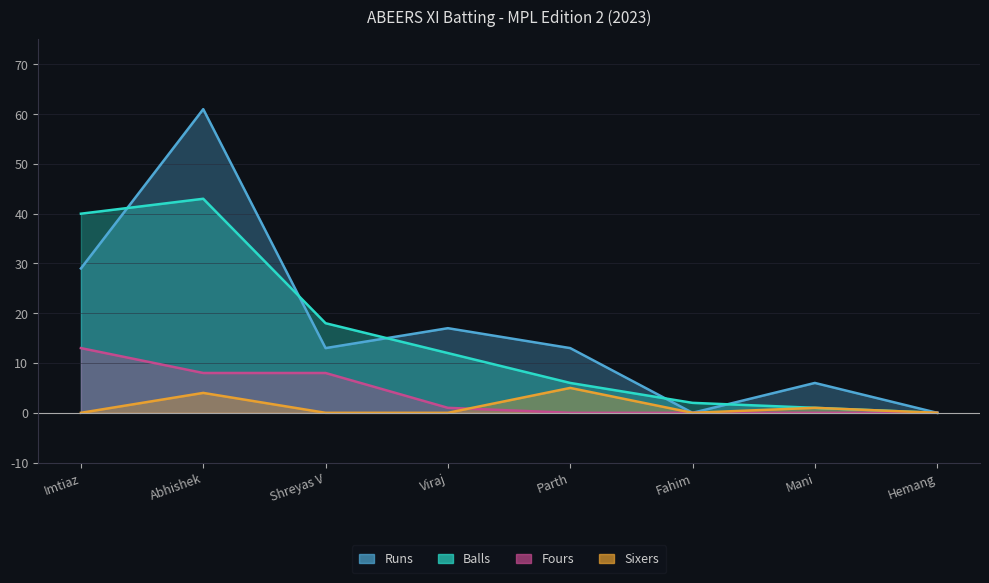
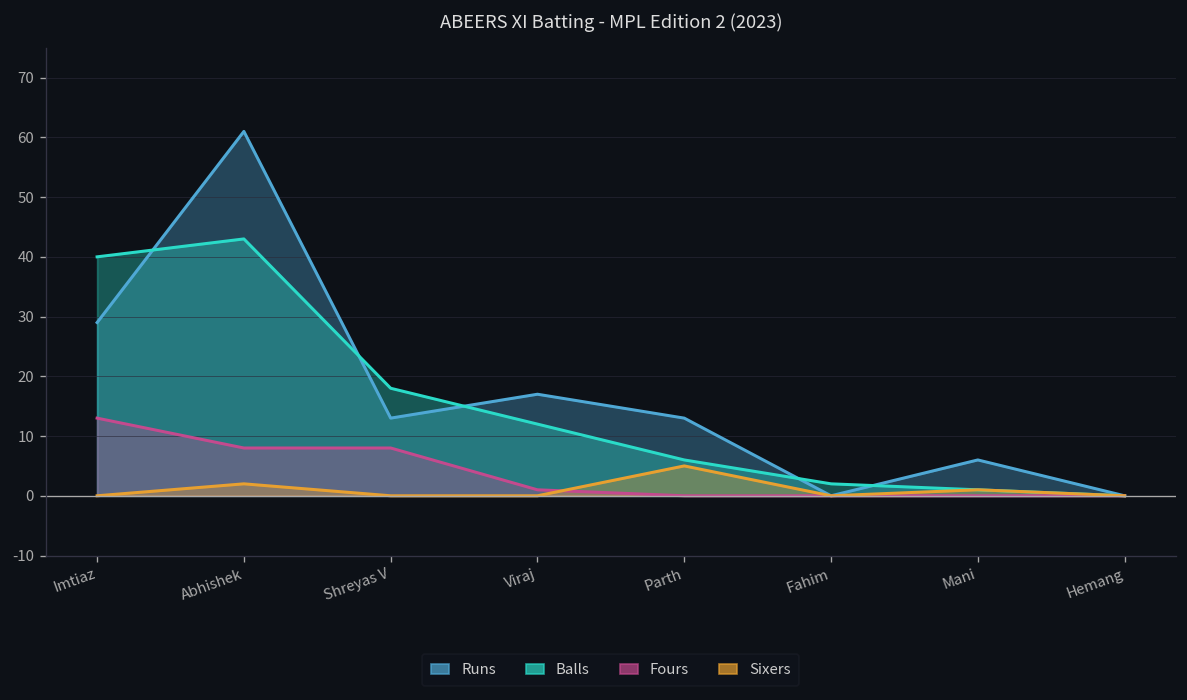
  {
    "Fours": {
      "Imtiaz": 13,
      "Abhishek": 8,
      "Shreyas V": 8,
      "Viraj": 1,
      "Parth": 0,
      "Mani": 0
    },
    "Sixers": {
      "Imtiaz": 0,
-     "Abhishek": 4,
+     "Abhishek": 2,
      "Shreyas V": 0,
      "Viraj": 0,
      "Parth": 5
    }
  }
